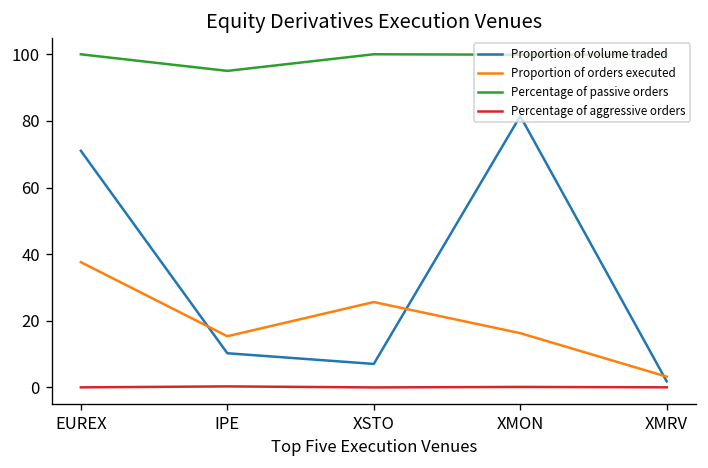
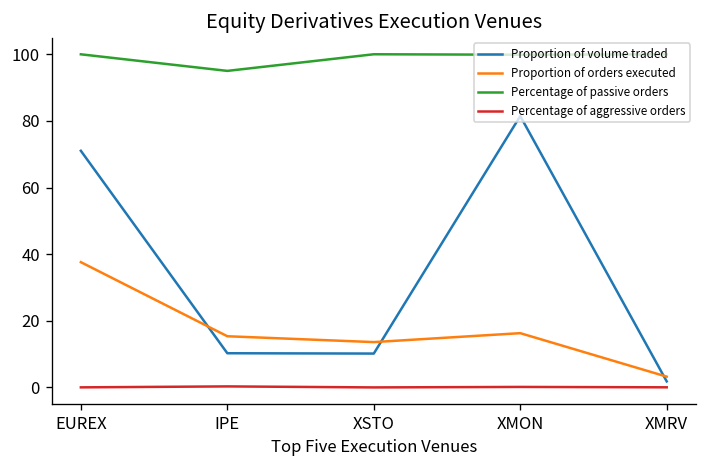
  {
    "Proportion of volume traded": {
      "EUREX": 71,
      "IPE": 10,
-     "XSTO": 7,
+     "XSTO": 10,
      "XMRV": 2
    },
    "Proportion of orders executed": {
      "EUREX": 38,
      "IPE": 15,
-     "XSTO": 26,
+     "XSTO": 14,
      "XMON": 16,
      "XMRV": 3
    },
    "Percentage of passive orders": {
      "EUREX": 100,
      "IPE": 95,
      "XSTO": 100
    },
    "Percentage of aggressive orders": {
      "EUREX": 0,
      "IPE": 0,
      "XSTO": 0,
      "XMON": 0,
      "XMRV": 0
    }
  }
